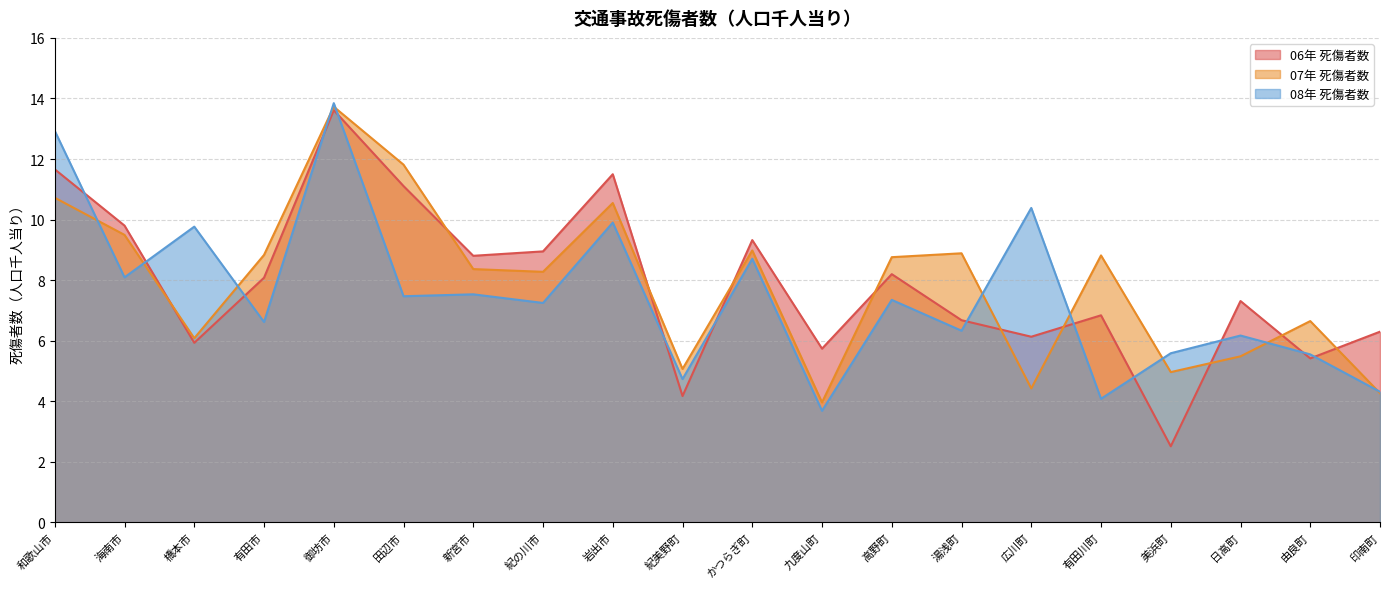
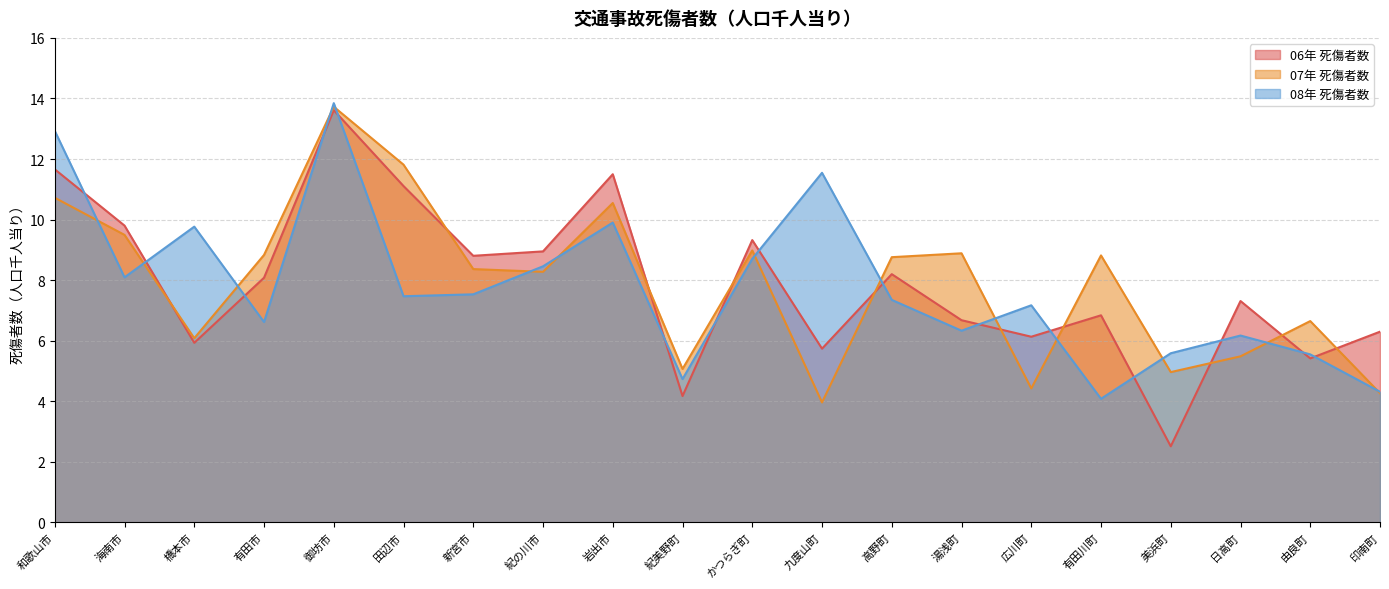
  {
    "08年 死傷者数": {
      "和歌山市": 12.9,
      "海南市": 8.1,
      "橋本市": 9.8,
      "有田市": 6.6,
      "御坊市": 13.8,
      "田辺市": 7.5,
      "新宮市": 7.5,
-     "紀の川市": 7.2,
+     "紀の川市": 8.5,
      "岩出市": 9.9,
      "紀美野町": 4.7,
      "かつらぎ町": 8.7,
-     "九度山町": 3.7,
+     "九度山町": 11.5,
      "高野町": 7.3,
      "湯浅町": 6.3,
-     "広川町": 10.4,
+     "広川町": 7.2,
      "有田川町": 4.1,
      "美浜町": 5.6,
      "日高町": 6.2,
      "由良町": 5.5
    }
  }
